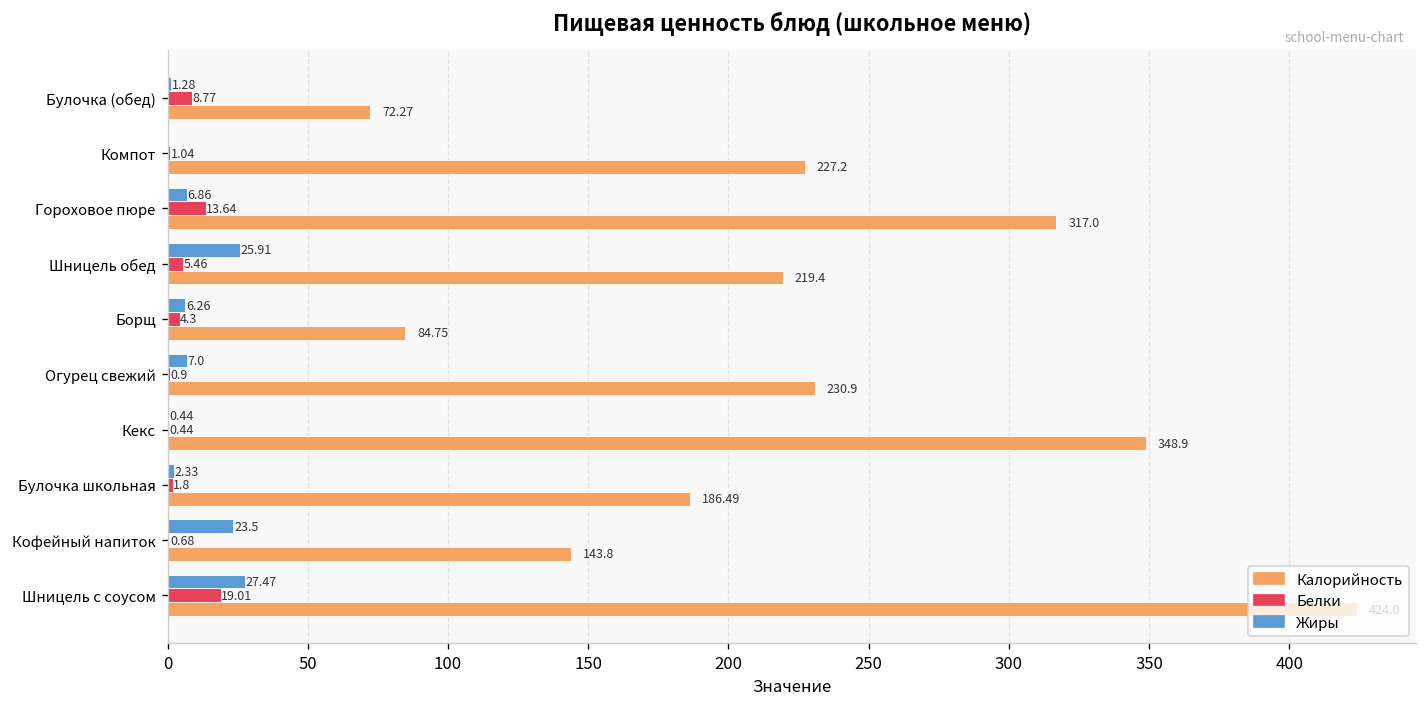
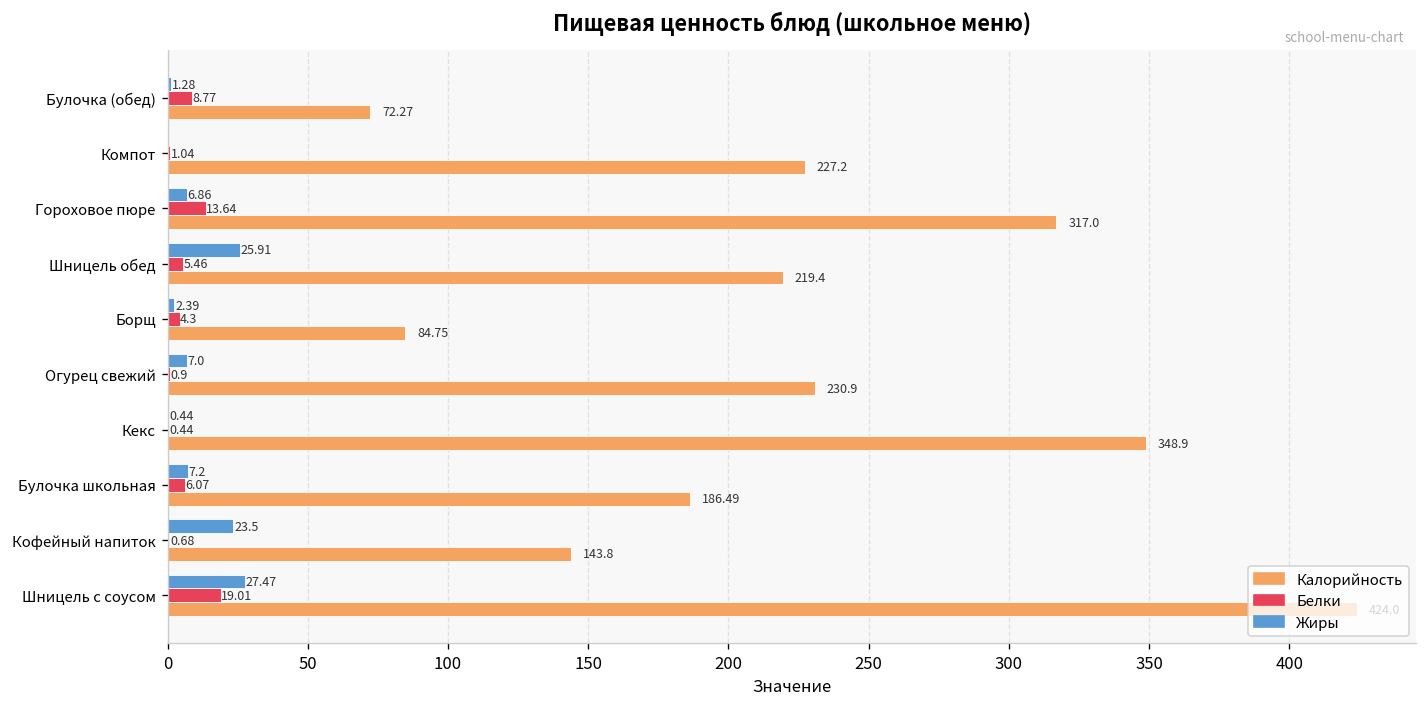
  {
    "Калорийность": {
      "Булочка (обед)": 72.27,
      "Компот": 227.2,
      "Гороховое пюре": 317.0,
      "Шницель обед": 219.4,
      "Борщ": 84.75,
      "Огурец свежий": 230.9,
      "Кекс": 348.9,
      "Булочка школьная": 186.49,
      "Кофейный напиток": 143.8
    },
    "Белки": {
      "Булочка (обед)": 8.77,
      "Компот": 1.04,
      "Гороховое пюре": 13.64,
      "Шницель обед": 5.46,
      "Борщ": 4.3,
      "Огурец свежий": 0.9,
      "Кекс": 0.44,
-     "Булочка школьная": 1.8,
+     "Булочка школьная": 6.07,
      "Кофейный напиток": 0.68,
      "Шницель с соусом": 19.01
    },
    "Жиры": {
      "Булочка (обед)": 1.28,
      "Гороховое пюре": 6.86,
      "Шницель обед": 25.91,
-     "Борщ": 6.26,
+     "Борщ": 2.39,
      "Огурец свежий": 7.0,
      "Кекс": 0.44,
-     "Булочка школьная": 2.33,
+     "Булочка школьная": 7.2,
      "Кофейный напиток": 23.5,
      "Шницель с соусом": 27.47
    }
  }
